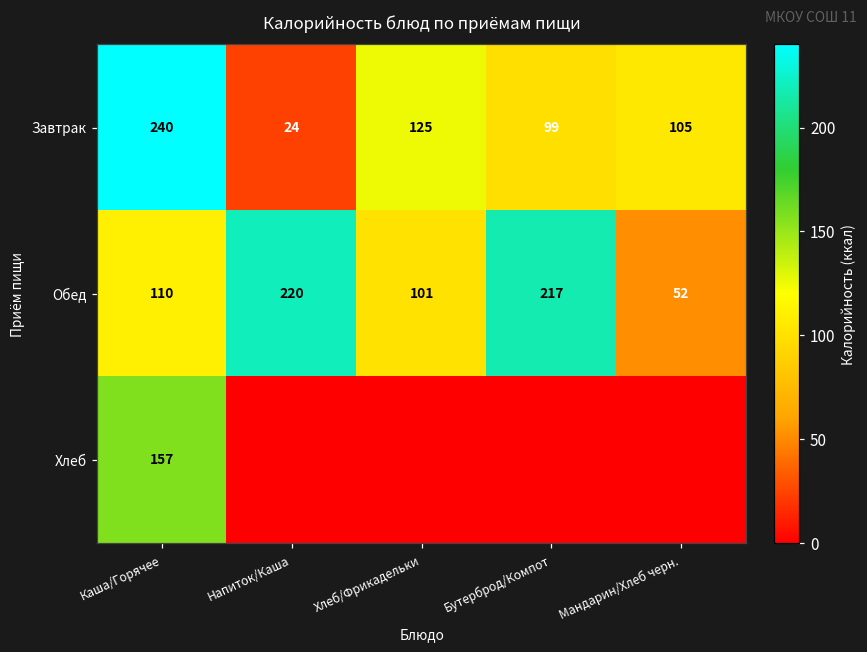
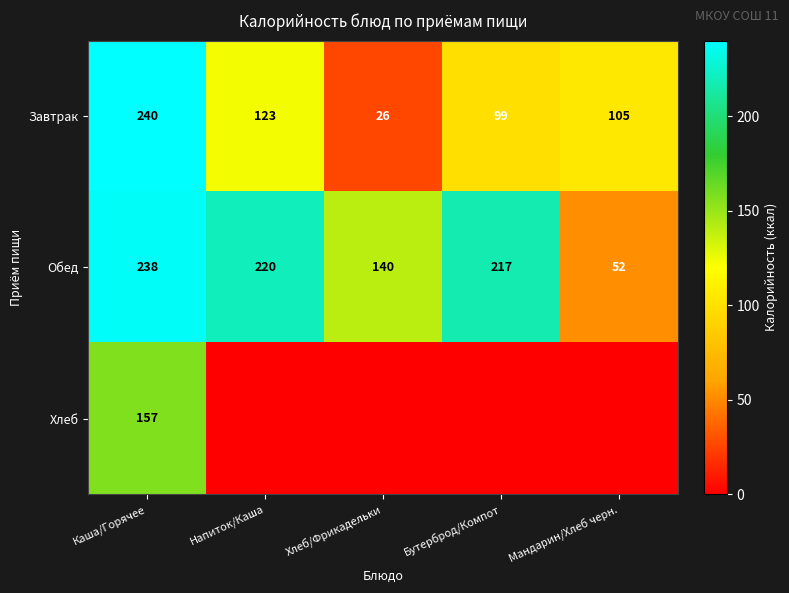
  {
    "Завтрак": {
      "Каша/Горячее": 240,
-     "Напиток/Каша": 24,
-     "Хлеб/Фрикадельки": 125,
+     "Напиток/Каша": 123,
+     "Хлеб/Фрикадельки": 26,
      "Бутерброд/Компот": 99,
      "Мандарин/Хлеб черн.": 105
    },
    "Обед": {
-     "Каша/Горячее": 110,
+     "Каша/Горячее": 238,
      "Напиток/Каша": 220,
-     "Хлеб/Фрикадельки": 101,
+     "Хлеб/Фрикадельки": 140,
      "Бутерброд/Компот": 217,
      "Мандарин/Хлеб черн.": 52
    },
    "Хлеб": {
      "Каша/Горячее": 157
    }
  }
